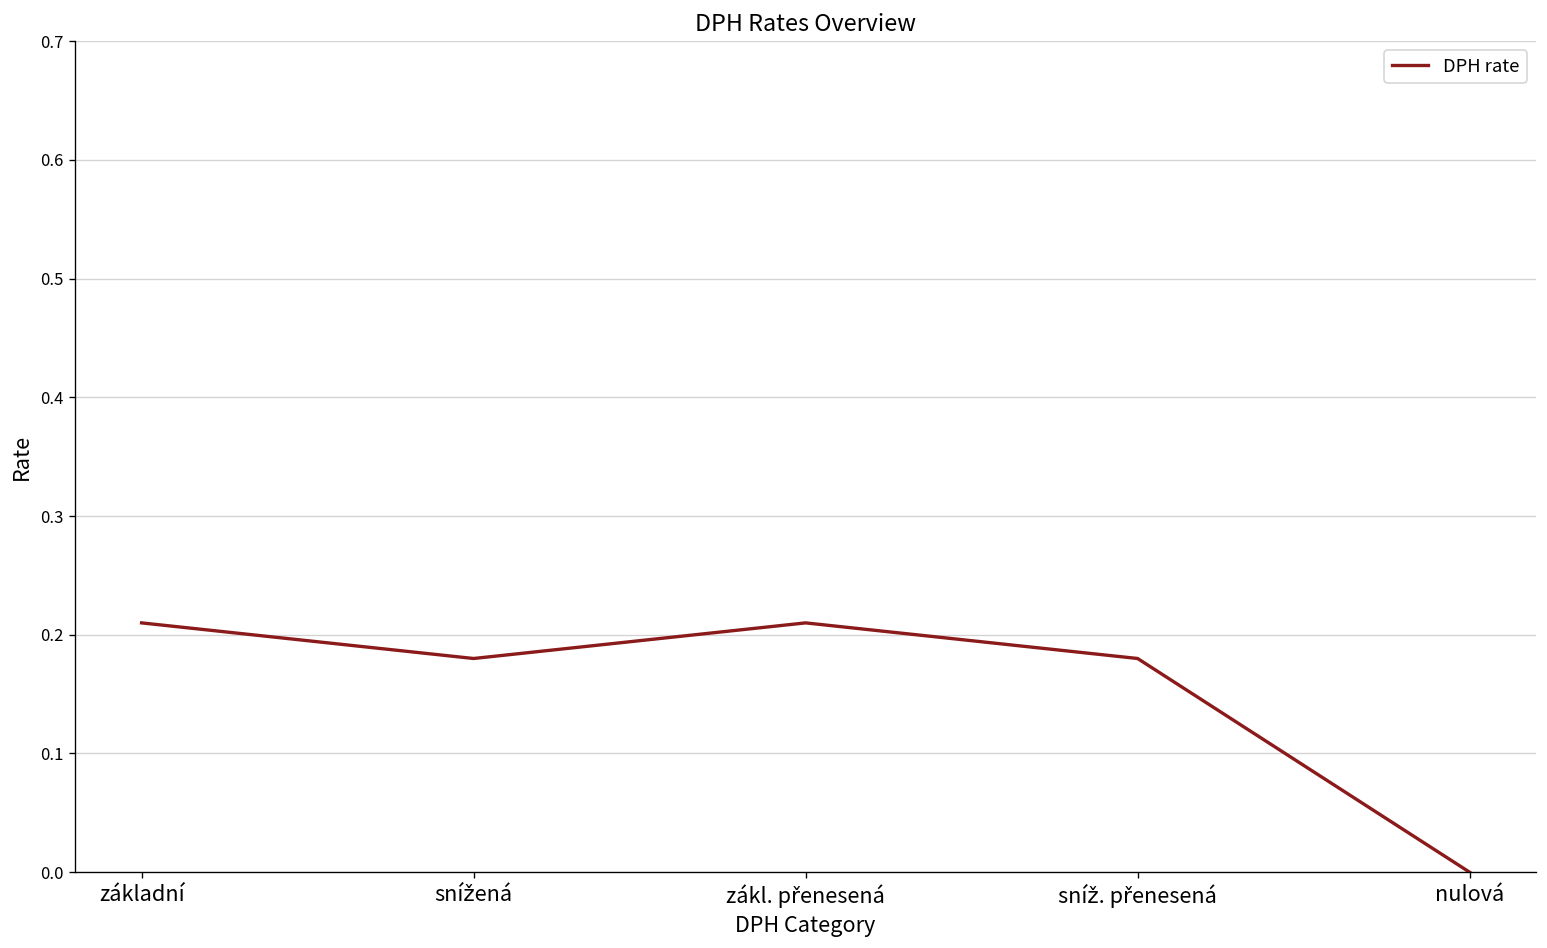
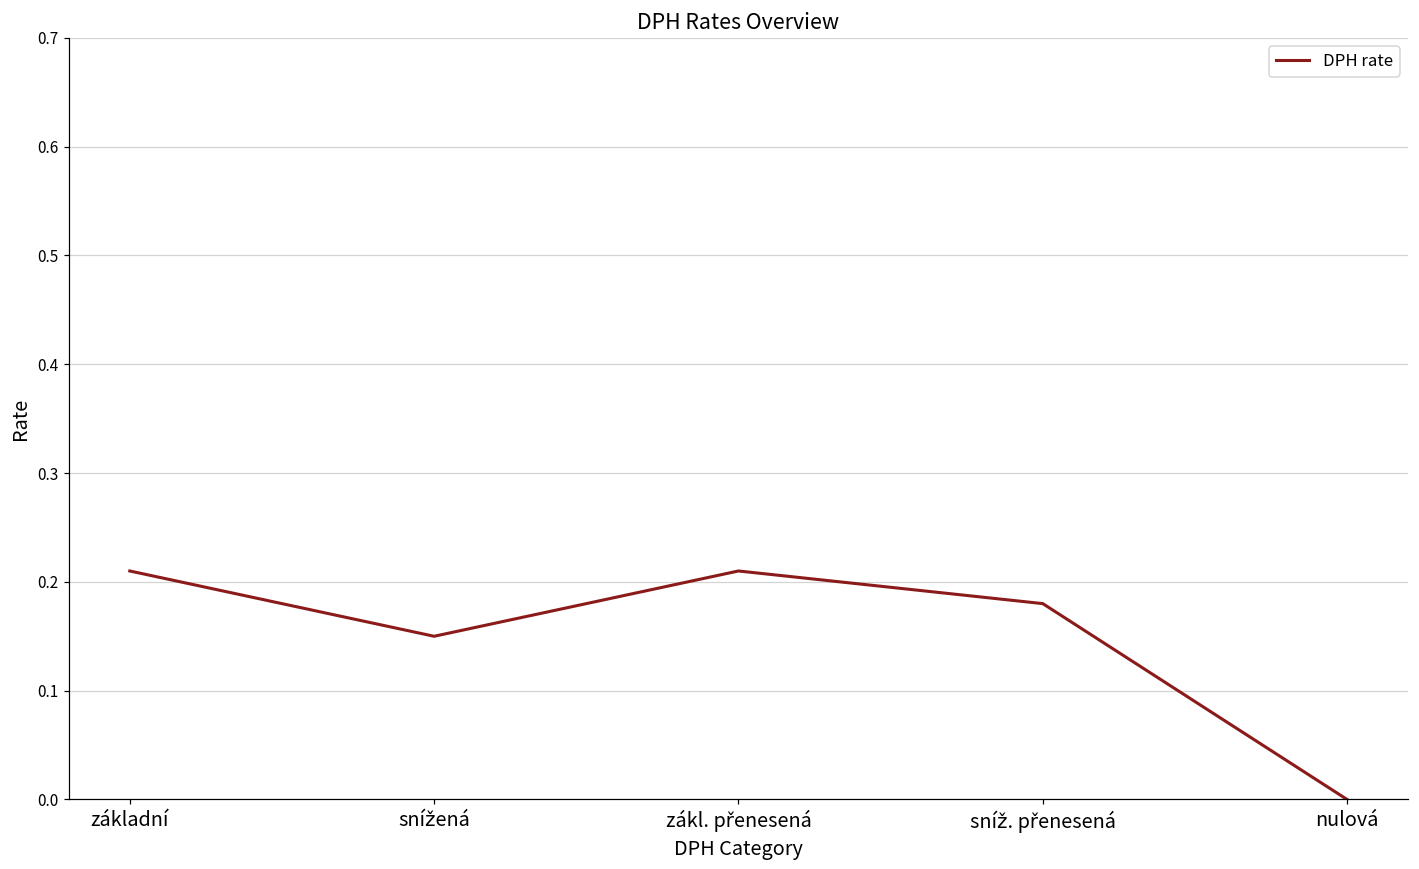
  {
    "základní": 0.21,
-   "snížená": 0.18,
+   "snížená": 0.15,
    "zákl. přenesená": 0.21,
    "sníž. přenesená": 0.18,
    "nulová": 0.00
  }
